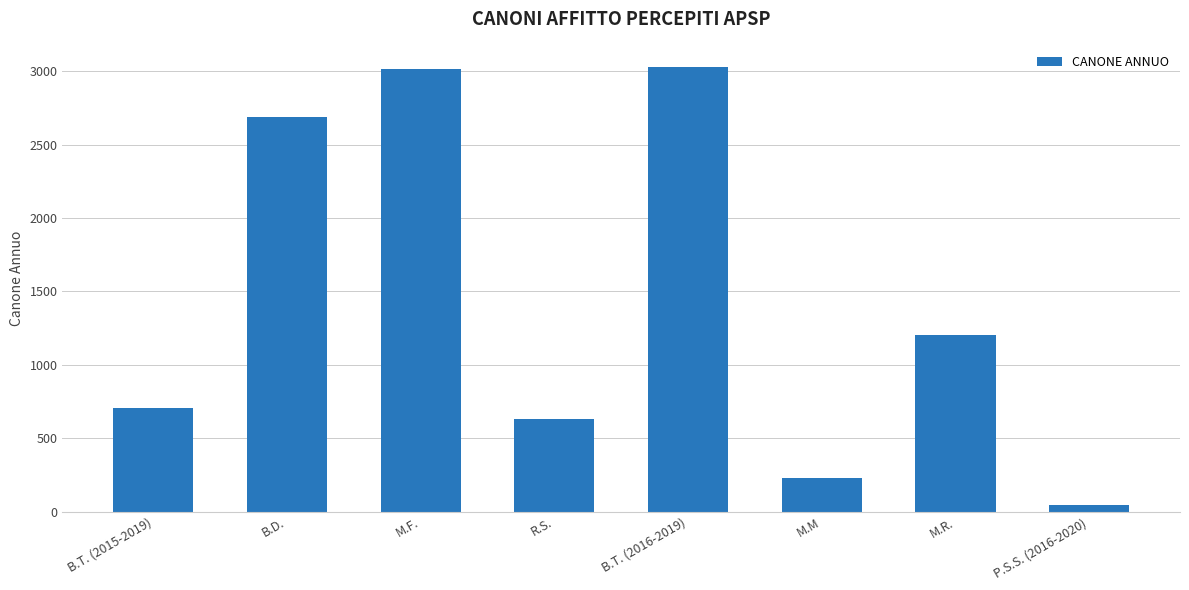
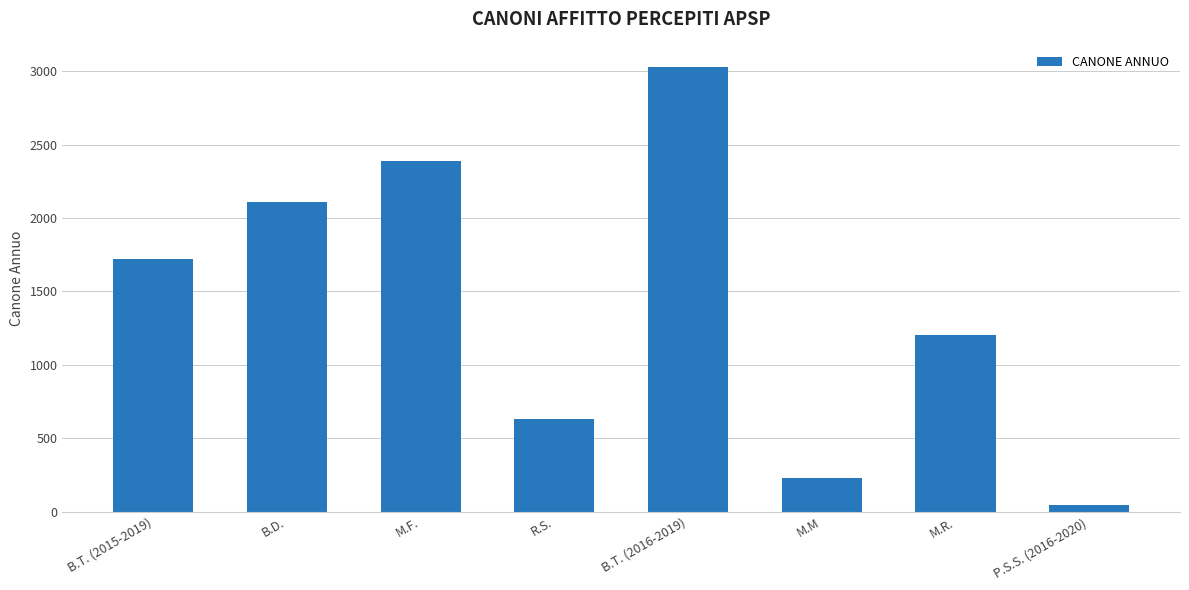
  {
-   "B.T. (2015-2019)": 700,
-   "B.D.": 2690,
-   "M.F.": 3020,
+   "B.T. (2015-2019)": 1720,
+   "B.D.": 2110,
+   "M.F.": 2390,
    "R.S.": 630,
    "B.T. (2016-2019)": 3030,
    "M.M": 230,
    "M.R.": 1210,
    "P.S.S. (2016-2020)": 50
  }
